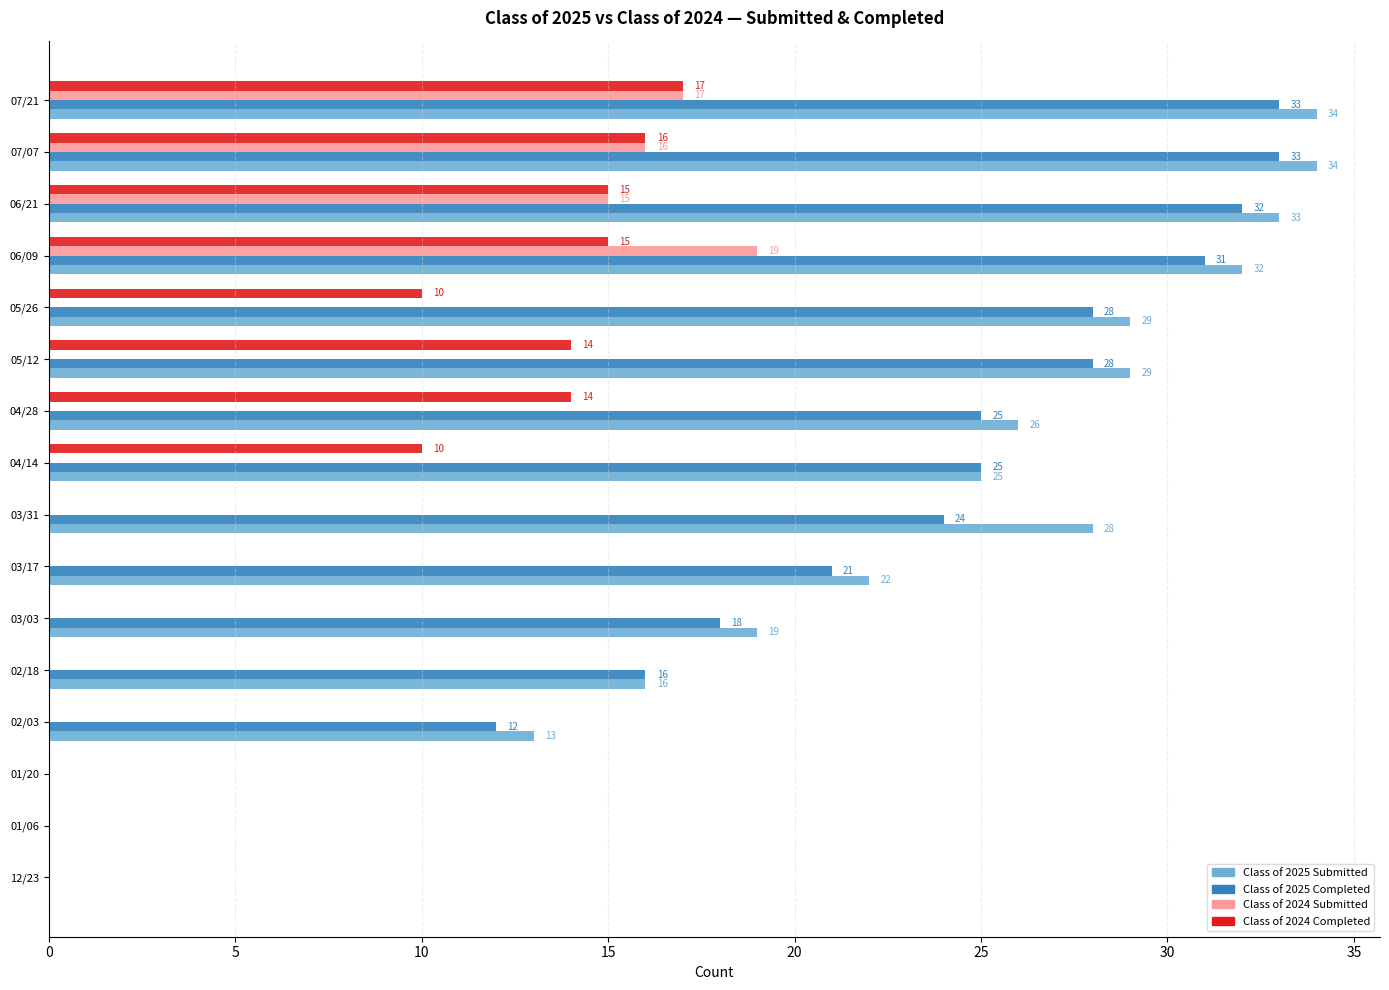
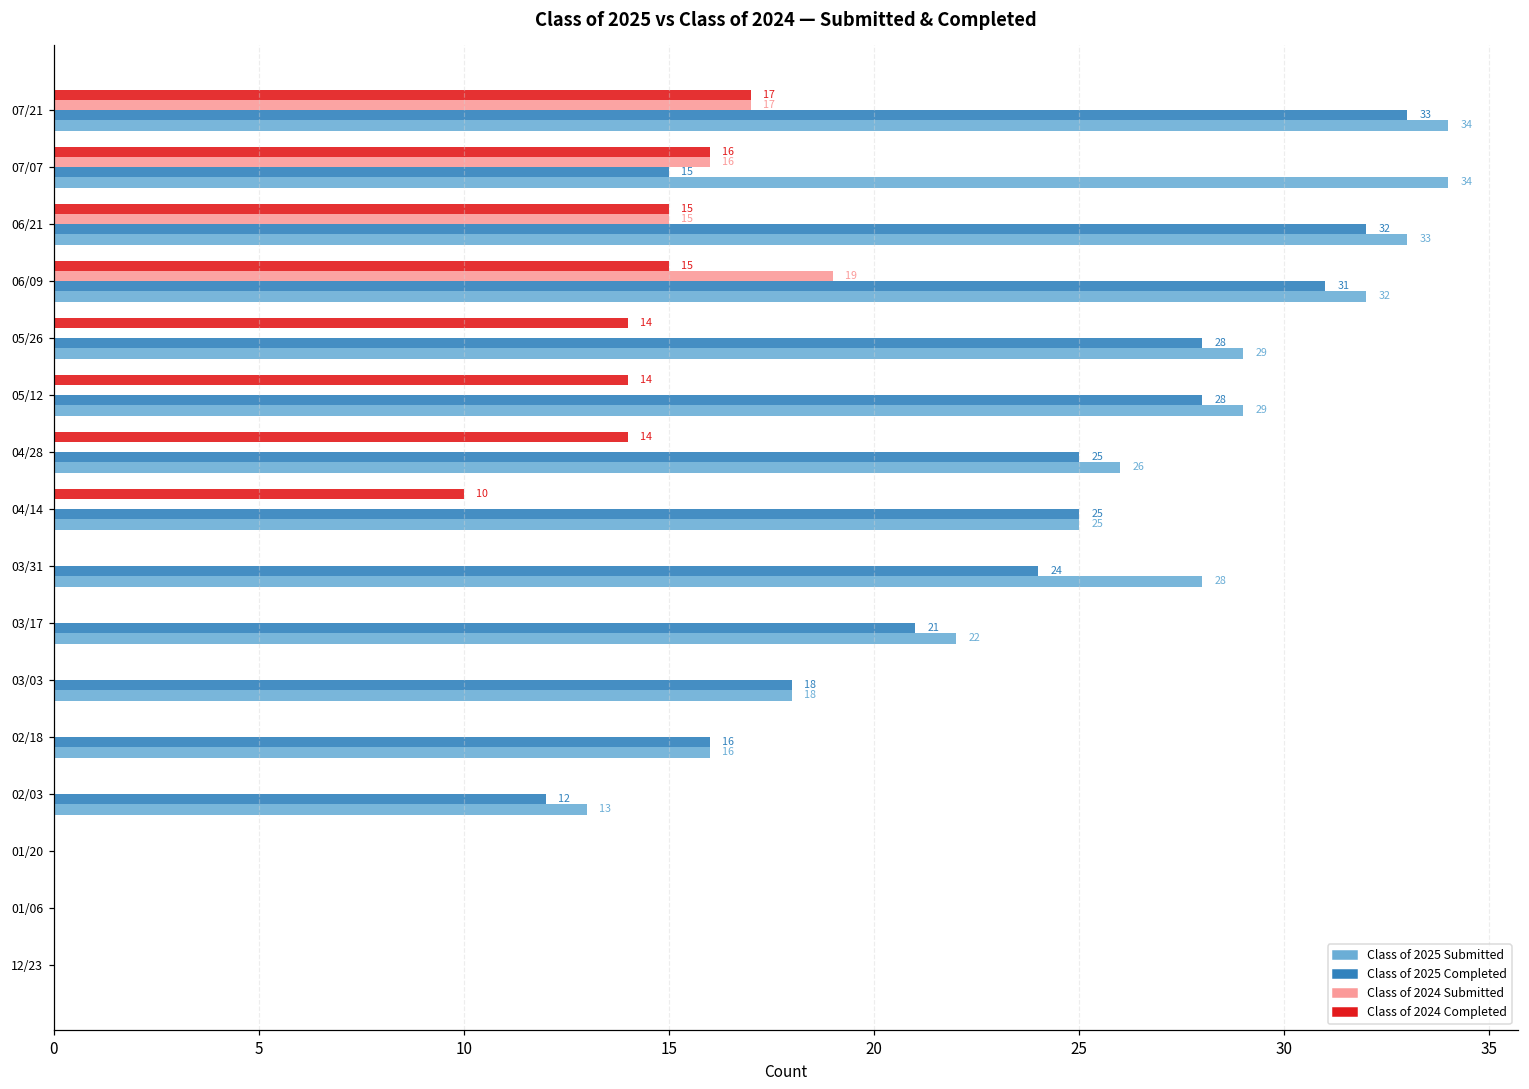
  {
    "Class of 2025 Submitted": {
      "07/21": 34,
      "07/07": 34,
      "06/21": 33,
      "06/09": 32,
      "05/26": 29,
      "05/12": 29,
      "04/28": 26,
      "04/14": 25,
      "03/31": 28,
      "03/17": 22,
-     "03/03": 19,
+     "03/03": 18,
      "02/18": 16,
      "02/03": 13
    },
    "Class of 2025 Completed": {
      "07/21": 33,
-     "07/07": 33,
+     "07/07": 15,
      "06/21": 32,
      "06/09": 31,
      "05/26": 28,
      "05/12": 28,
      "04/28": 25,
      "04/14": 25,
      "03/31": 24,
      "03/17": 21,
      "03/03": 18,
      "02/18": 16,
      "02/03": 12
    },
    "Class of 2024 Submitted": {
      "07/21": 17,
      "07/07": 16,
      "06/21": 15,
      "06/09": 19
    },
    "Class of 2024 Completed": {
      "07/21": 17,
      "07/07": 16,
      "06/21": 15,
      "06/09": 15,
-     "05/26": 10,
+     "05/26": 14,
      "05/12": 14,
      "04/28": 14,
      "04/14": 10
    }
  }
